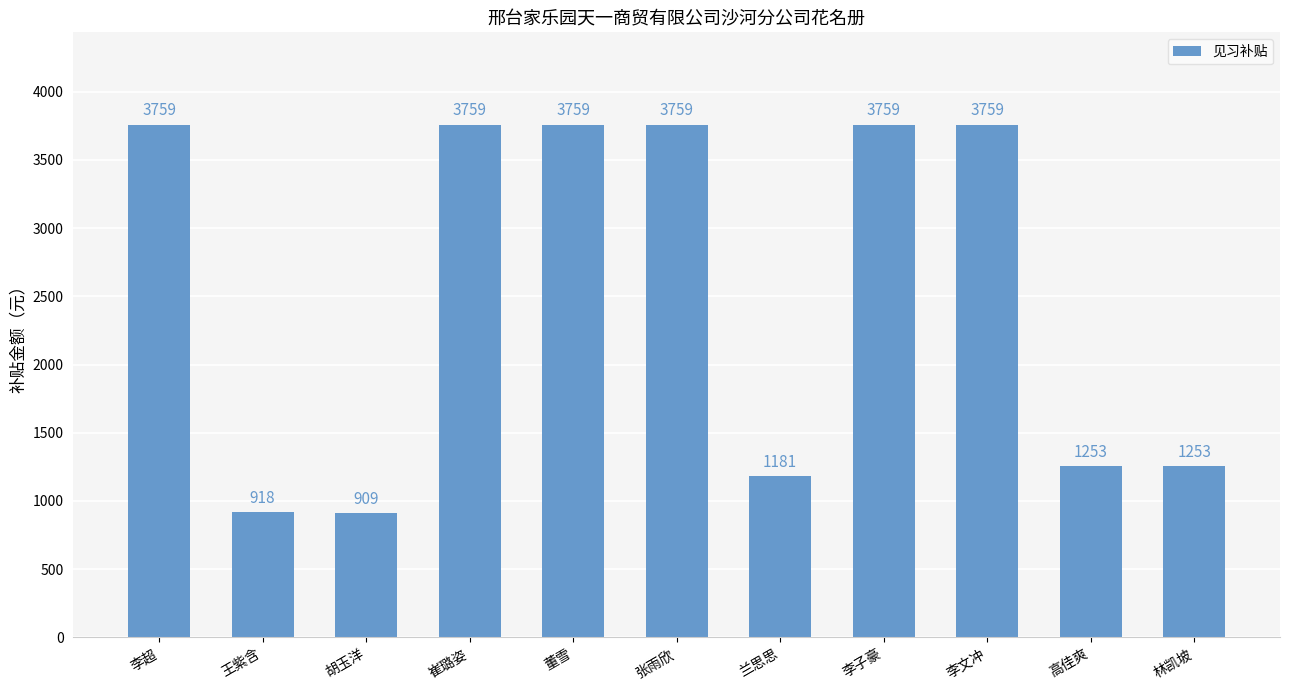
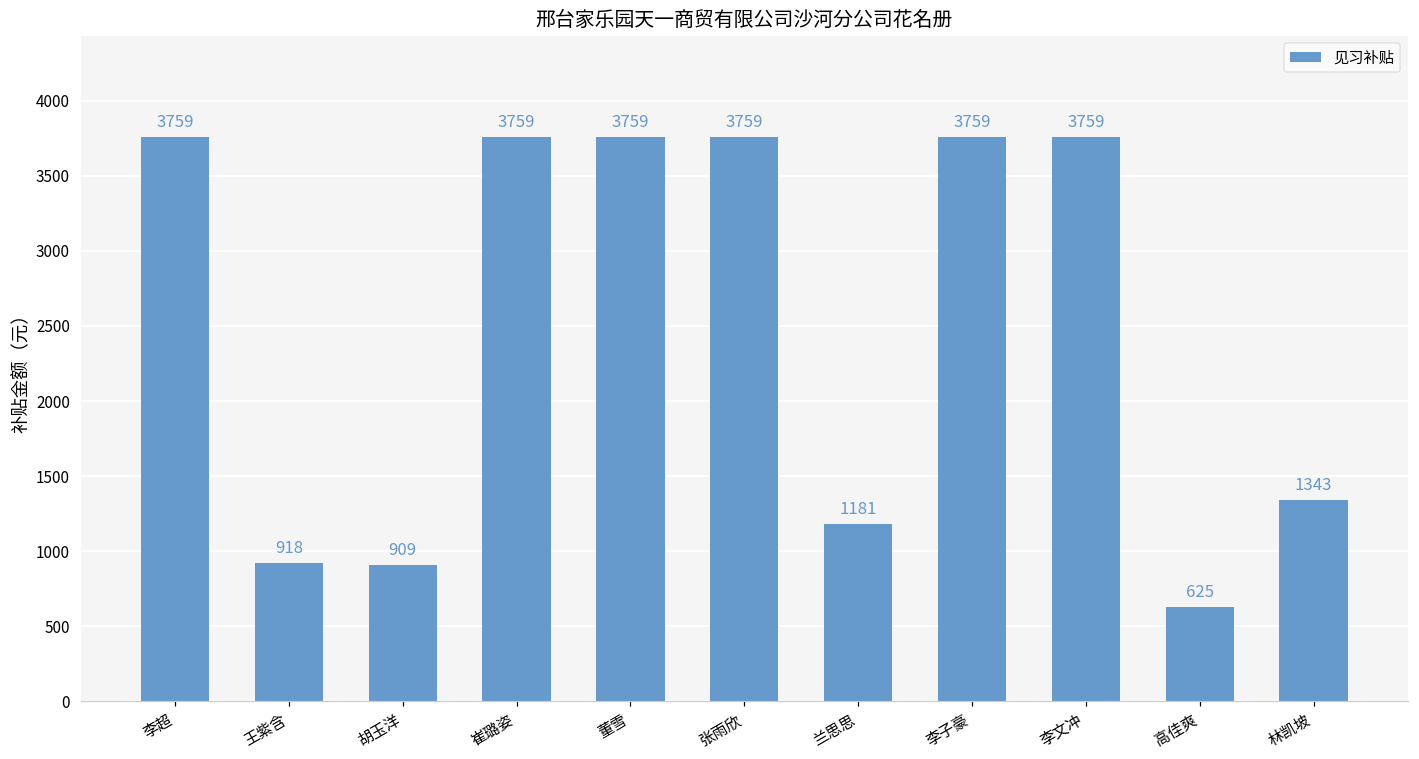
  {
    "李超": 3759,
    "王紫含": 918,
    "胡玉洋": 909,
    "崔璐姿": 3759,
    "董雪": 3759,
    "张雨欣": 3759,
    "兰思思": 1181,
    "李子豪": 3759,
    "李文冲": 3759,
-   "高佳爽": 1253,
-   "林凯坡": 1253
+   "高佳爽": 625,
+   "林凯坡": 1343
  }
